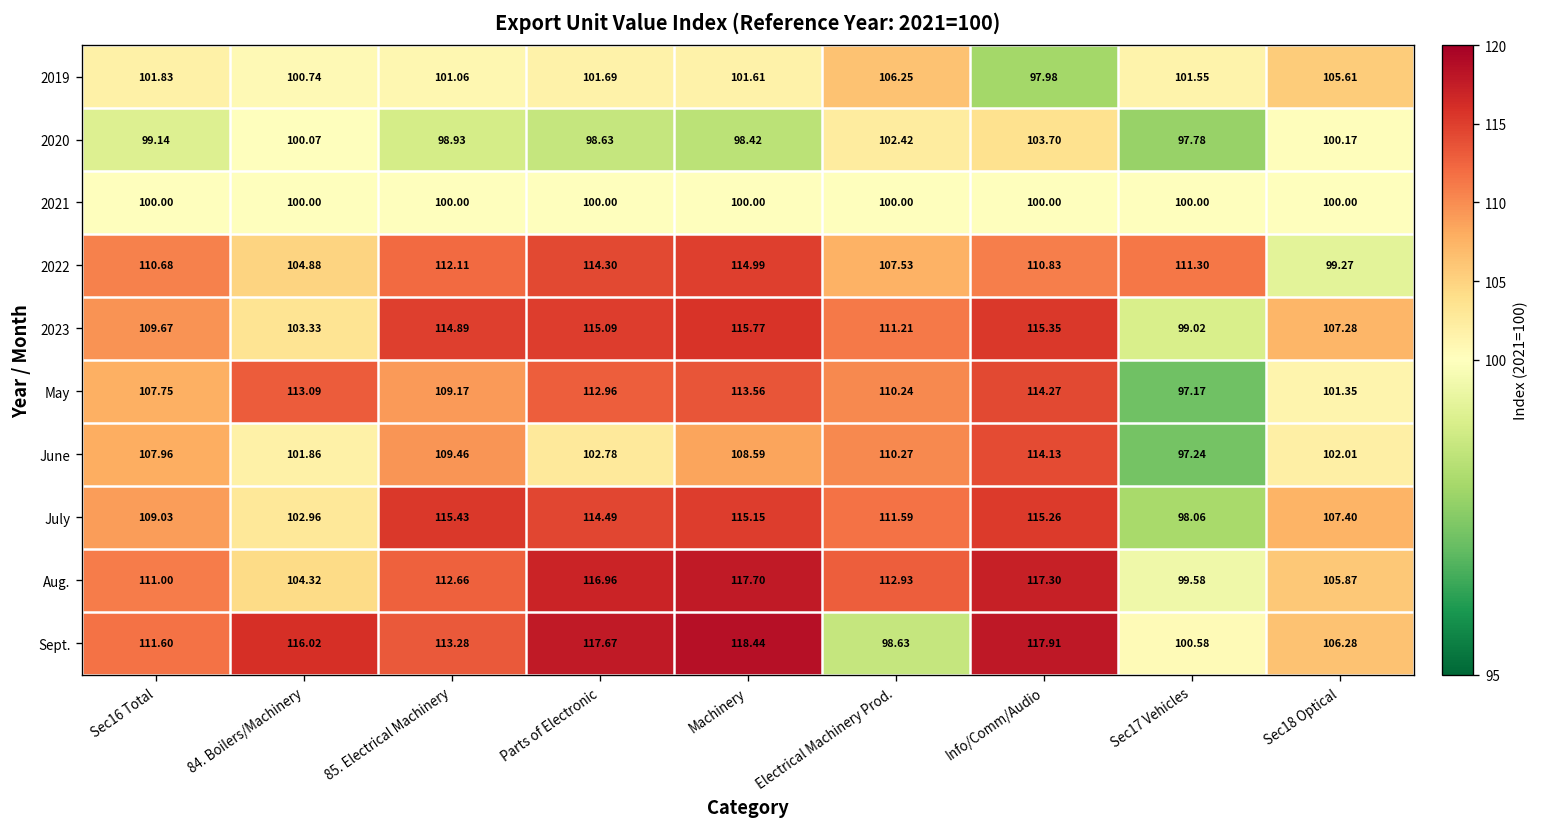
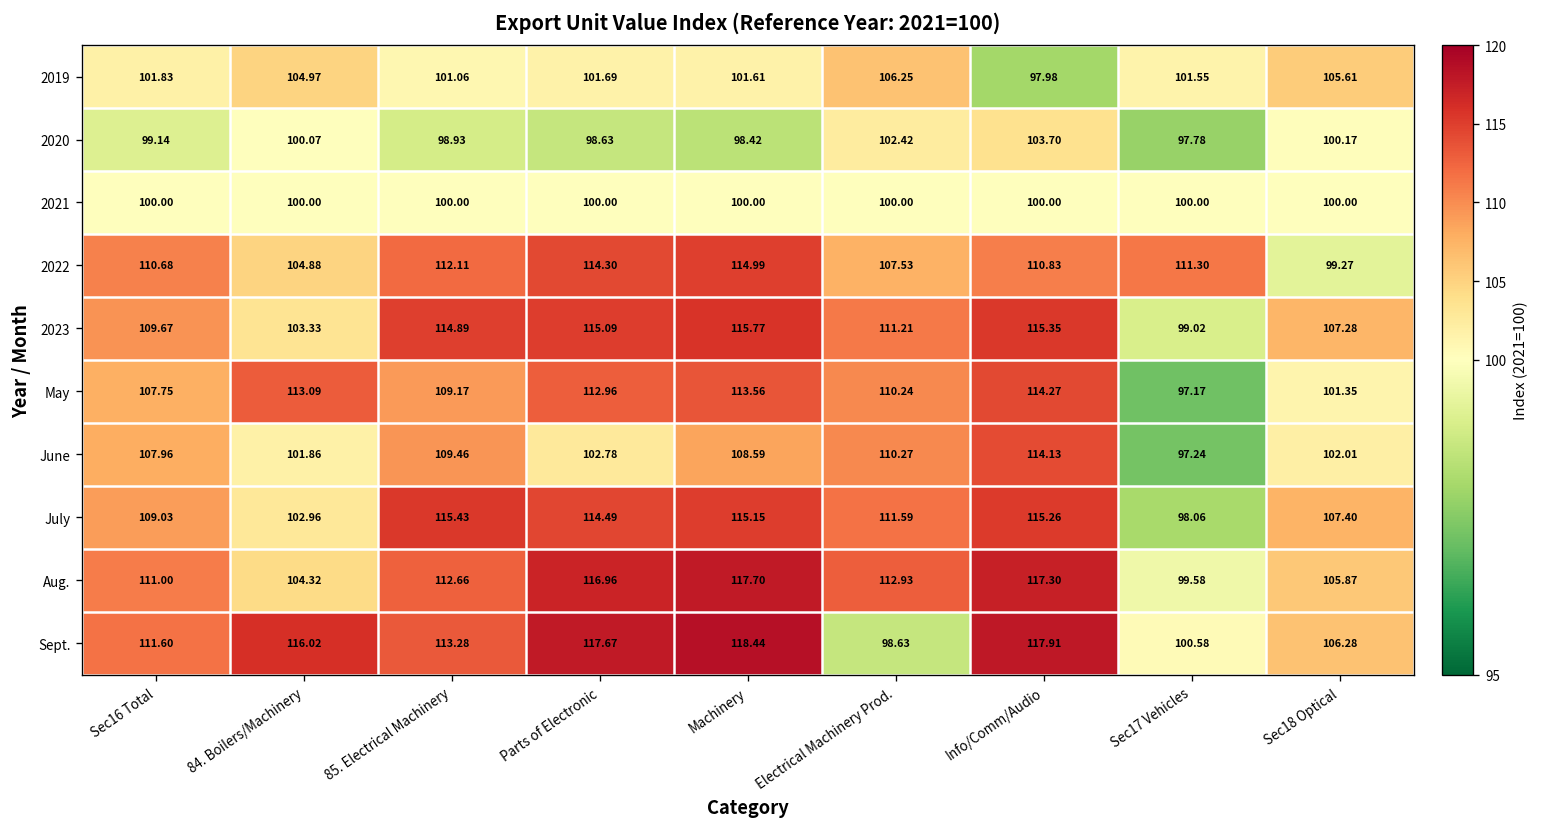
  {
    "2019": {
      "Sec16 Total": 101.83,
-     "84. Boilers/Machinery": 100.74,
+     "84. Boilers/Machinery": 104.97,
      "85. Electrical Machinery": 101.06,
      "Parts of Electronic": 101.69,
      "Machinery": 101.61,
      "Electrical Machinery Prod.": 106.25,
      "Info/Comm/Audio": 97.98,
      "Sec17 Vehicles": 101.55,
      "Sec18 Optical": 105.61
    },
    "2020": {
      "Sec16 Total": 99.14,
      "84. Boilers/Machinery": 100.07,
      "85. Electrical Machinery": 98.93,
      "Parts of Electronic": 98.63,
      "Machinery": 98.42,
      "Electrical Machinery Prod.": 102.42,
      "Info/Comm/Audio": 103.70,
      "Sec17 Vehicles": 97.78,
      "Sec18 Optical": 100.17
    },
    "2021": {
      "Sec16 Total": 100.00,
      "84. Boilers/Machinery": 100.00,
      "85. Electrical Machinery": 100.00,
      "Parts of Electronic": 100.00,
      "Machinery": 100.00,
      "Electrical Machinery Prod.": 100.00,
      "Info/Comm/Audio": 100.00,
      "Sec17 Vehicles": 100.00,
      "Sec18 Optical": 100.00
    },
    "2022": {
      "Sec16 Total": 110.68,
      "84. Boilers/Machinery": 104.88,
      "85. Electrical Machinery": 112.11,
      "Parts of Electronic": 114.30,
      "Machinery": 114.99,
      "Electrical Machinery Prod.": 107.53,
      "Info/Comm/Audio": 110.83,
      "Sec17 Vehicles": 111.30,
      "Sec18 Optical": 99.27
    },
    "2023": {
      "Sec16 Total": 109.67,
      "84. Boilers/Machinery": 103.33,
      "85. Electrical Machinery": 114.89,
      "Parts of Electronic": 115.09,
      "Machinery": 115.77,
      "Electrical Machinery Prod.": 111.21,
      "Info/Comm/Audio": 115.35,
      "Sec17 Vehicles": 99.02,
      "Sec18 Optical": 107.28
    },
    "May": {
      "Sec16 Total": 107.75,
      "84. Boilers/Machinery": 113.09,
      "85. Electrical Machinery": 109.17,
      "Parts of Electronic": 112.96,
      "Machinery": 113.56,
      "Electrical Machinery Prod.": 110.24,
      "Info/Comm/Audio": 114.27,
      "Sec17 Vehicles": 97.17,
      "Sec18 Optical": 101.35
    },
    "June": {
      "Sec16 Total": 107.96,
      "84. Boilers/Machinery": 101.86,
      "85. Electrical Machinery": 109.46,
      "Parts of Electronic": 102.78,
      "Machinery": 108.59,
      "Electrical Machinery Prod.": 110.27,
      "Info/Comm/Audio": 114.13,
      "Sec17 Vehicles": 97.24,
      "Sec18 Optical": 102.01
    },
    "July": {
      "Sec16 Total": 109.03,
      "84. Boilers/Machinery": 102.96,
      "85. Electrical Machinery": 115.43,
      "Parts of Electronic": 114.49,
      "Machinery": 115.15,
      "Electrical Machinery Prod.": 111.59,
      "Info/Comm/Audio": 115.26,
      "Sec17 Vehicles": 98.06,
      "Sec18 Optical": 107.40
    },
    "Aug.": {
      "Sec16 Total": 111.00,
      "84. Boilers/Machinery": 104.32,
      "85. Electrical Machinery": 112.66,
      "Parts of Electronic": 116.96,
      "Machinery": 117.70,
      "Electrical Machinery Prod.": 112.93,
      "Info/Comm/Audio": 117.30,
      "Sec17 Vehicles": 99.58,
      "Sec18 Optical": 105.87
    },
    "Sept.": {
      "Sec16 Total": 111.60,
      "84. Boilers/Machinery": 116.02,
      "85. Electrical Machinery": 113.28,
      "Parts of Electronic": 117.67,
      "Machinery": 118.44,
      "Electrical Machinery Prod.": 98.63,
      "Info/Comm/Audio": 117.91,
      "Sec17 Vehicles": 100.58,
      "Sec18 Optical": 106.28
    }
  }
